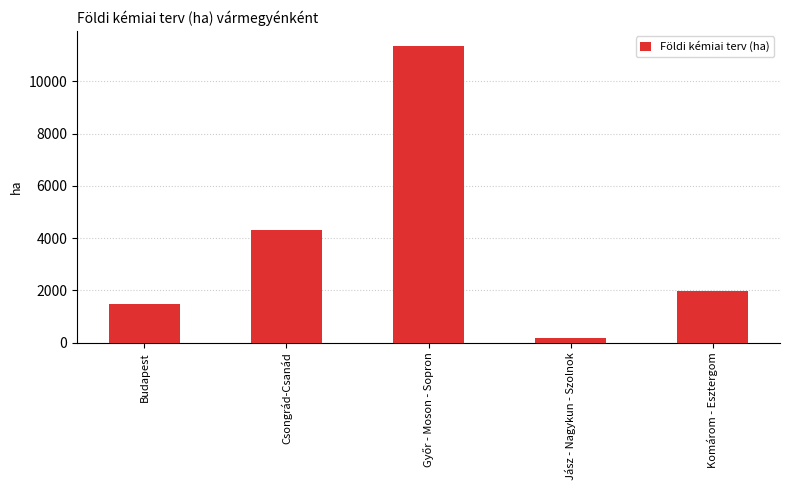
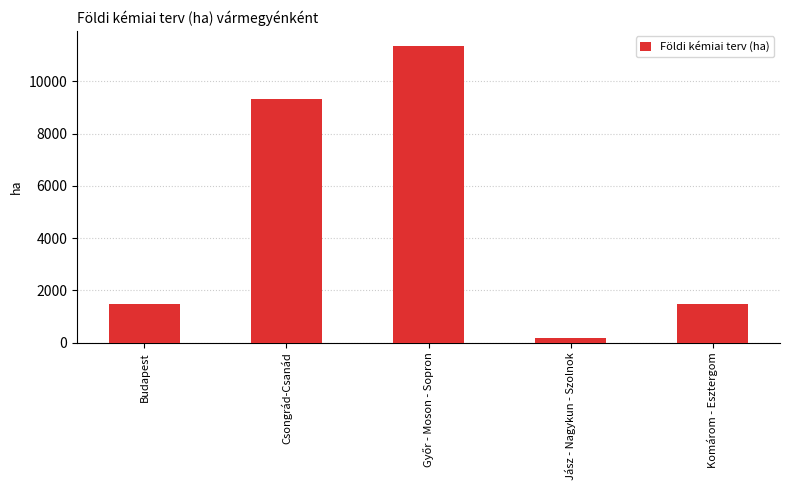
  {
    "Budapest": 1500,
-   "Csongrád-Csanád": 4300,
+   "Csongrád-Csanád": 9300,
    "Győr - Moson - Sopron": 11400,
    "Jász - Nagykun - Szolnok": 200,
-   "Komárom - Esztergom": 2000
+   "Komárom - Esztergom": 1500
  }
